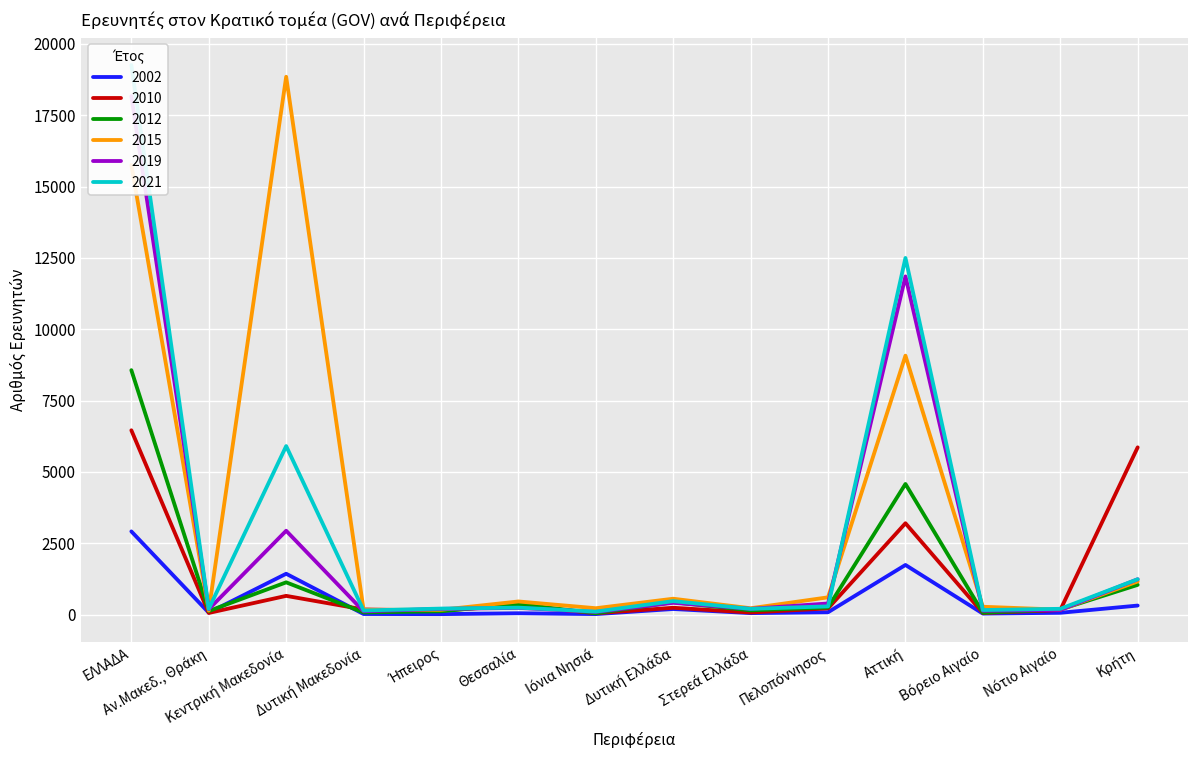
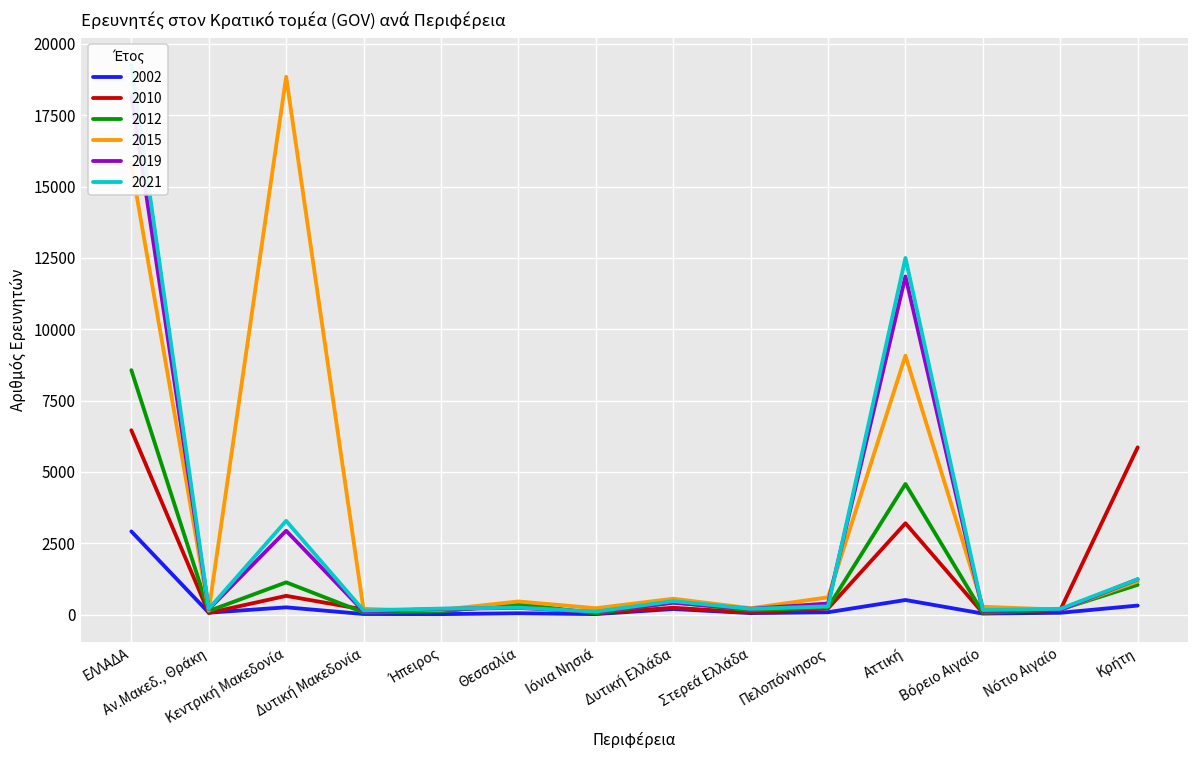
  {
    "2002": {
      "ΕΛΛΑΔΑ": 2900,
-     "Κεντρική Μακεδονία": 1400,
+     "Κεντρική Μακεδονία": 300,
      "Ήπειρος": 0,
      "Θεσσαλία": 0,
      "Πελοπόννησος": 100,
-     "Αττική": 1700,
+     "Αττική": 500,
      "Κρήτη": 300
    },
    "2010": {
      "ΕΛΛΑΔΑ": 6500,
      "Κεντρική Μακεδονία": 700,
      "Αττική": 3200,
      "Κρήτη": 5900
    },
    "2012": {
      "ΕΛΛΑΔΑ": 8600,
      "Κεντρική Μακεδονία": 1100,
      "Αττική": 4600,
      "Κρήτη": 1000
    },
    "2015": {
      "Κεντρική Μακεδονία": 18800,
      "Ιόνια Νησιά": 200,
      "Πελοπόννησος": 600,
      "Αττική": 9100,
      "Βόρειο Αιγαίο": 300
    },
    "2019": {
      "Κεντρική Μακεδονία": 2900,
      "Πελοπόννησος": 400,
      "Αττική": 11900
    },
    "2021": {
-     "Κεντρική Μακεδονία": 5900,
+     "Κεντρική Μακεδονία": 3300,
      "Αττική": 12500
    }
  }
